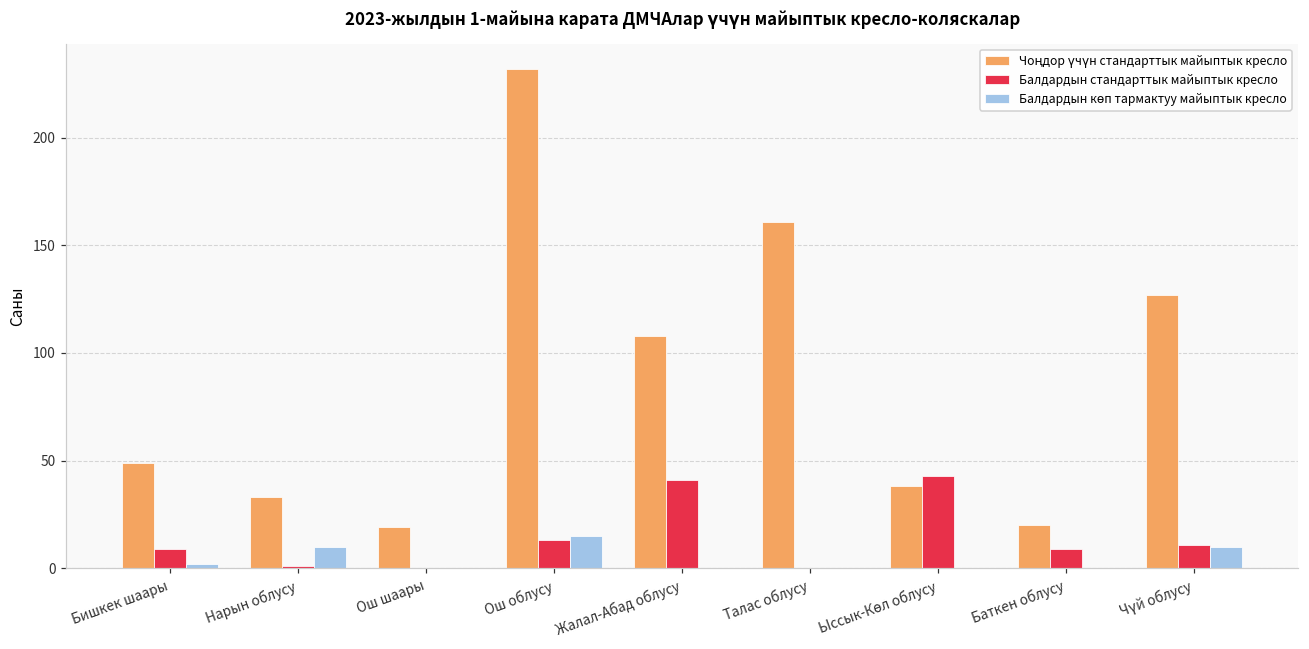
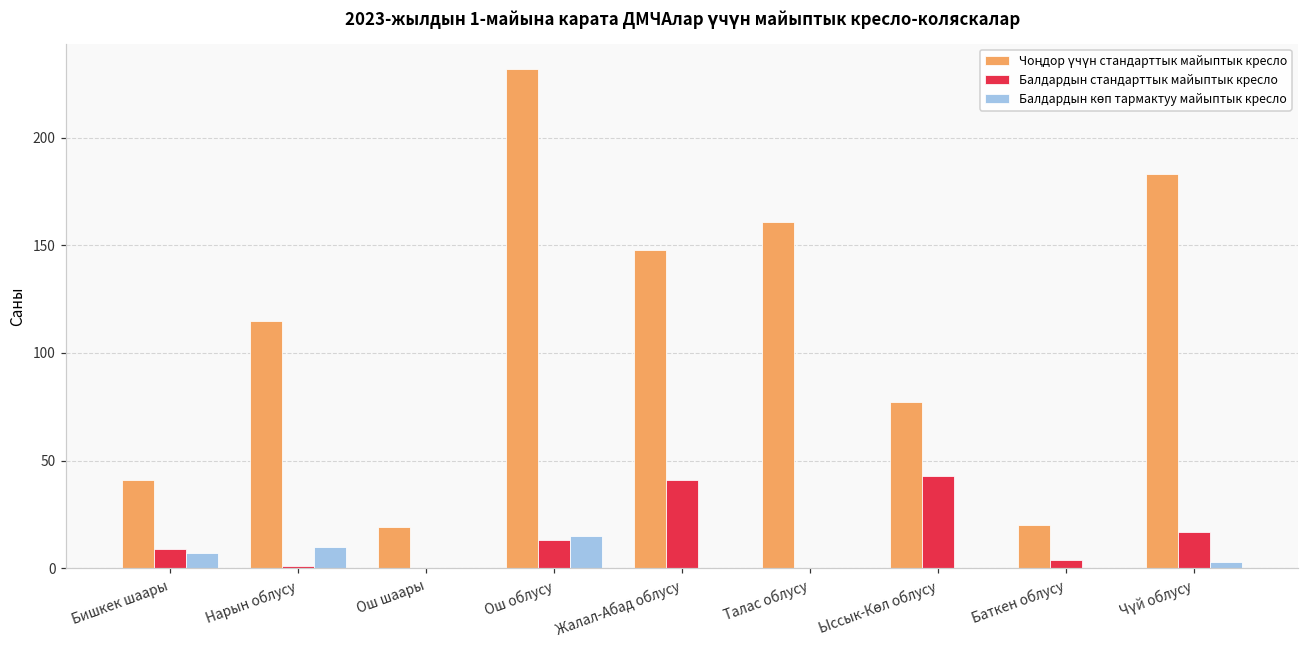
  {
    "Чоңдор үчүн стандарттык майыптык кресло": {
-     "Бишкек шаары": 49,
-     "Нарын облусу": 33,
+     "Бишкек шаары": 41,
+     "Нарын облусу": 115,
      "Ош шаары": 19,
      "Ош облусу": 232,
-     "Жалал-Абад облусу": 108,
+     "Жалал-Абад облусу": 148,
      "Талас облусу": 161,
-     "Ыссык-Көл облусу": 38,
+     "Ыссык-Көл облусу": 77,
      "Баткен облусу": 20,
-     "Чүй облусу": 127
+     "Чүй облусу": 183
    },
    "Балдардын стандарттык майыптык кресло": {
      "Бишкек шаары": 9,
      "Ош шаары": 0,
      "Ош облусу": 13,
      "Жалал-Абад облусу": 41,
      "Талас облусу": 0,
      "Ыссык-Көл облусу": 43,
-     "Баткен облусу": 9,
-     "Чүй облусу": 11
+     "Баткен облусу": 4,
+     "Чүй облусу": 17
    },
    "Балдардын көп тармактуу майыптык кресло": {
-     "Бишкек шаары": 2,
+     "Бишкек шаары": 7,
      "Нарын облусу": 10,
      "Ош шаары": 0,
      "Ош облусу": 15,
      "Жалал-Абад облусу": 0,
      "Талас облусу": 0,
      "Ыссык-Көл облусу": 0,
      "Баткен облусу": 0,
-     "Чүй облусу": 10
+     "Чүй облусу": 3
    }
  }
